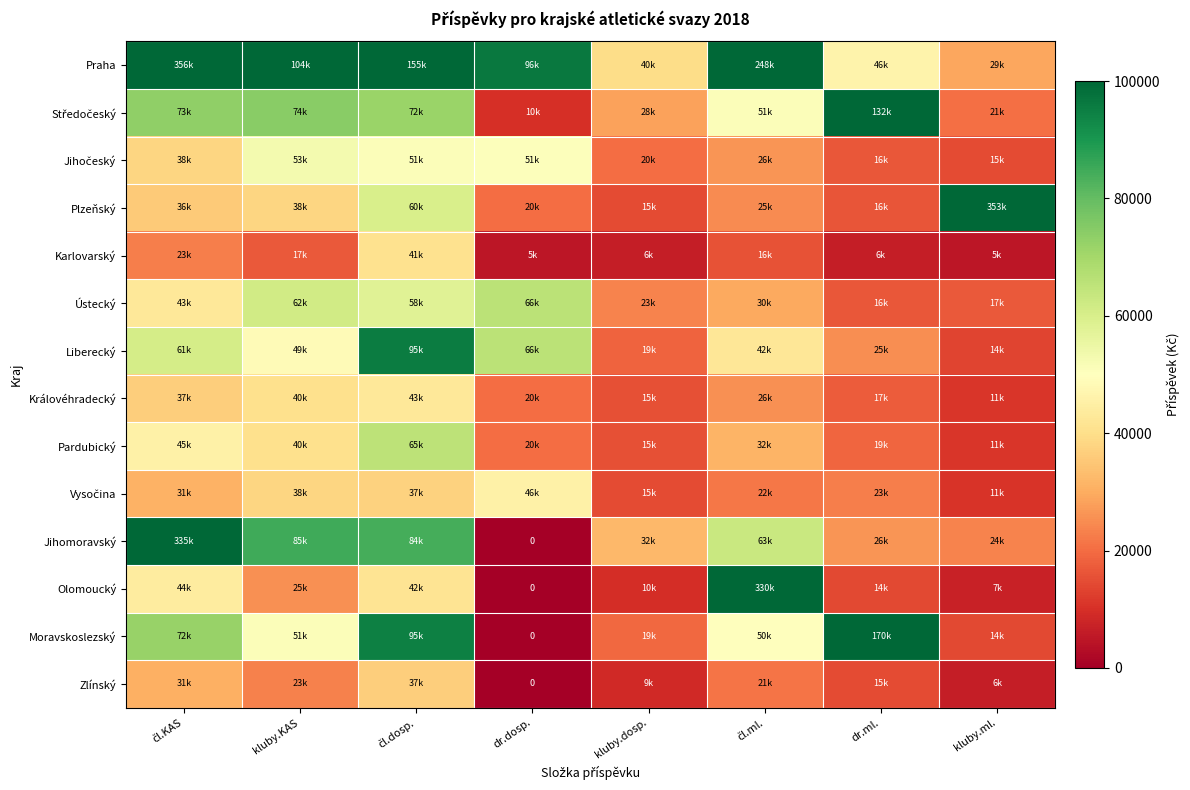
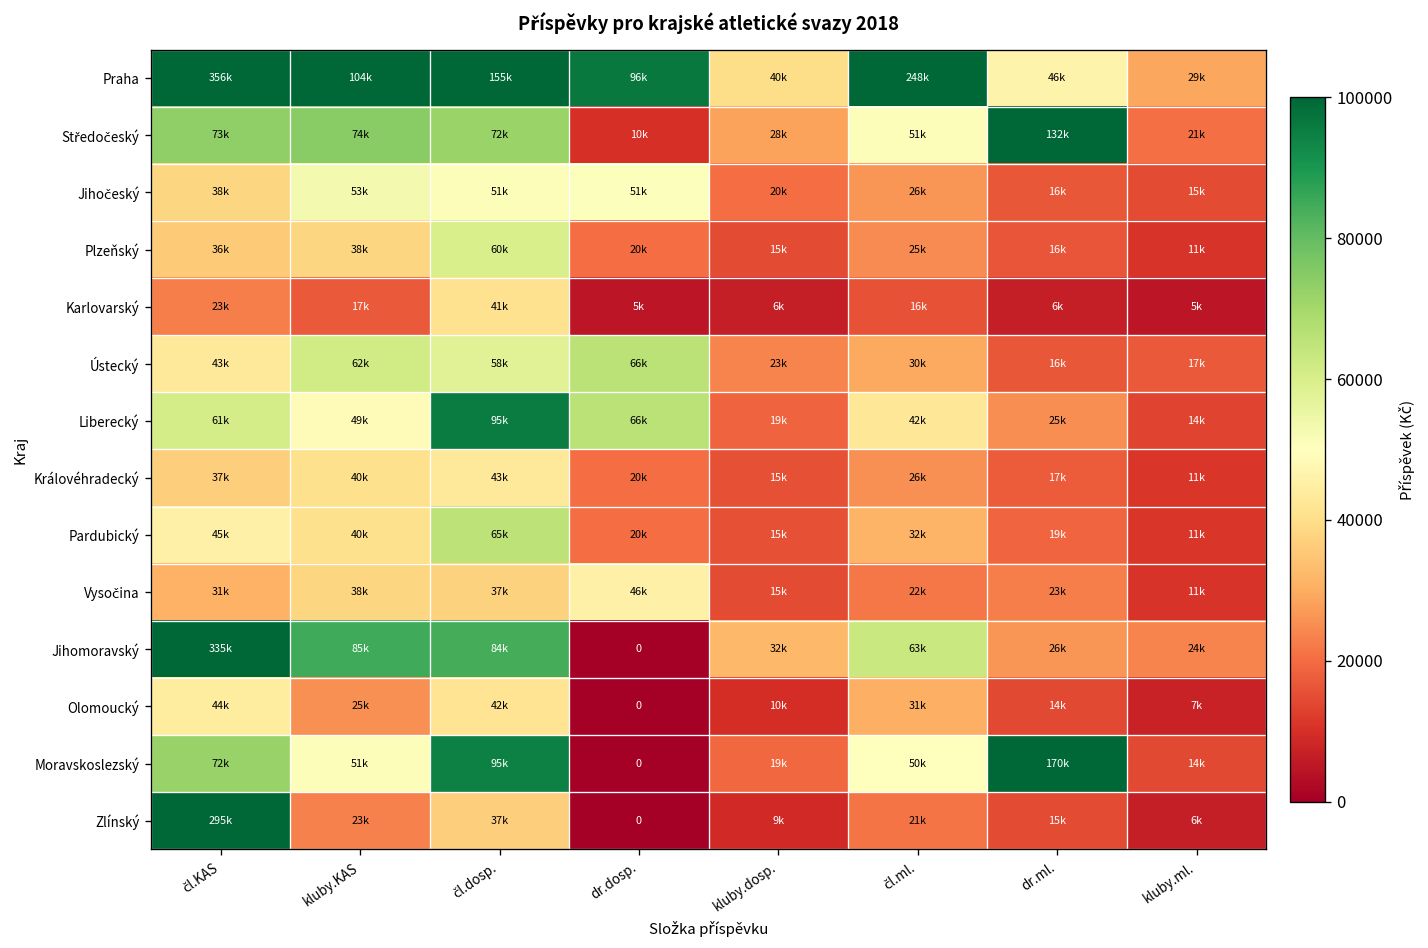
  {
    "Praha": {
      "čl.KAS": "356k",
      "kluby.KAS": "104k",
      "čl.dosp.": "155k",
      "dr.dosp.": "96k",
      "kluby.dosp.": "40k",
      "čl.ml.": "248k",
      "dr.ml.": "46k",
      "kluby.ml.": "29k"
    },
    "Středočeský": {
      "čl.KAS": "73k",
      "kluby.KAS": "74k",
      "čl.dosp.": "72k",
      "dr.dosp.": "10k",
      "kluby.dosp.": "28k",
      "čl.ml.": "51k",
      "dr.ml.": "132k",
      "kluby.ml.": "21k"
    },
    "Jihočeský": {
      "čl.KAS": "38k",
      "kluby.KAS": "53k",
      "čl.dosp.": "51k",
      "dr.dosp.": "51k",
      "kluby.dosp.": "20k",
      "čl.ml.": "26k",
      "dr.ml.": "16k",
      "kluby.ml.": "15k"
    },
    "Plzeňský": {
      "čl.KAS": "36k",
      "kluby.KAS": "38k",
      "čl.dosp.": "60k",
      "dr.dosp.": "20k",
      "kluby.dosp.": "15k",
      "čl.ml.": "25k",
      "dr.ml.": "16k",
-     "kluby.ml.": "353k"
+     "kluby.ml.": "11k"
    },
    "Karlovarský": {
      "čl.KAS": "23k",
      "kluby.KAS": "17k",
      "čl.dosp.": "41k",
      "dr.dosp.": "5k",
      "kluby.dosp.": "6k",
      "čl.ml.": "16k",
      "dr.ml.": "6k",
      "kluby.ml.": "5k"
    },
    "Ústecký": {
      "čl.KAS": "43k",
      "kluby.KAS": "62k",
      "čl.dosp.": "58k",
      "dr.dosp.": "66k",
      "kluby.dosp.": "23k",
      "čl.ml.": "30k",
      "dr.ml.": "16k",
      "kluby.ml.": "17k"
    },
    "Liberecký": {
      "čl.KAS": "61k",
      "kluby.KAS": "49k",
      "čl.dosp.": "95k",
      "dr.dosp.": "66k",
      "kluby.dosp.": "19k",
      "čl.ml.": "42k",
      "dr.ml.": "25k",
      "kluby.ml.": "14k"
    },
    "Královéhradecký": {
      "čl.KAS": "37k",
      "kluby.KAS": "40k",
      "čl.dosp.": "43k",
      "dr.dosp.": "20k",
      "kluby.dosp.": "15k",
      "čl.ml.": "26k",
      "dr.ml.": "17k",
      "kluby.ml.": "11k"
    },
    "Pardubický": {
      "čl.KAS": "45k",
      "kluby.KAS": "40k",
      "čl.dosp.": "65k",
      "dr.dosp.": "20k",
      "kluby.dosp.": "15k",
      "čl.ml.": "32k",
      "dr.ml.": "19k",
      "kluby.ml.": "11k"
    },
    "Vysočina": {
      "čl.KAS": "31k",
      "kluby.KAS": "38k",
      "čl.dosp.": "37k",
      "dr.dosp.": "46k",
      "kluby.dosp.": "15k",
      "čl.ml.": "22k",
      "dr.ml.": "23k",
      "kluby.ml.": "11k"
    },
    "Jihomoravský": {
      "čl.KAS": "335k",
      "kluby.KAS": "85k",
      "čl.dosp.": "84k",
      "dr.dosp.": "0",
      "kluby.dosp.": "32k",
      "čl.ml.": "63k",
      "dr.ml.": "26k",
      "kluby.ml.": "24k"
    },
    "Olomoucký": {
      "čl.KAS": "44k",
      "kluby.KAS": "25k",
      "čl.dosp.": "42k",
      "dr.dosp.": "0",
      "kluby.dosp.": "10k",
-     "čl.ml.": "330k",
+     "čl.ml.": "31k",
      "dr.ml.": "14k",
      "kluby.ml.": "7k"
    },
    "Moravskoslezský": {
      "čl.KAS": "72k",
      "kluby.KAS": "51k",
      "čl.dosp.": "95k",
      "dr.dosp.": "0",
      "kluby.dosp.": "19k",
      "čl.ml.": "50k",
      "dr.ml.": "170k",
      "kluby.ml.": "14k"
    },
    "Zlínský": {
-     "čl.KAS": "31k",
+     "čl.KAS": "295k",
      "kluby.KAS": "23k",
      "čl.dosp.": "37k",
      "dr.dosp.": "0",
      "kluby.dosp.": "9k",
      "čl.ml.": "21k",
      "dr.ml.": "15k",
      "kluby.ml.": "6k"
    }
  }
